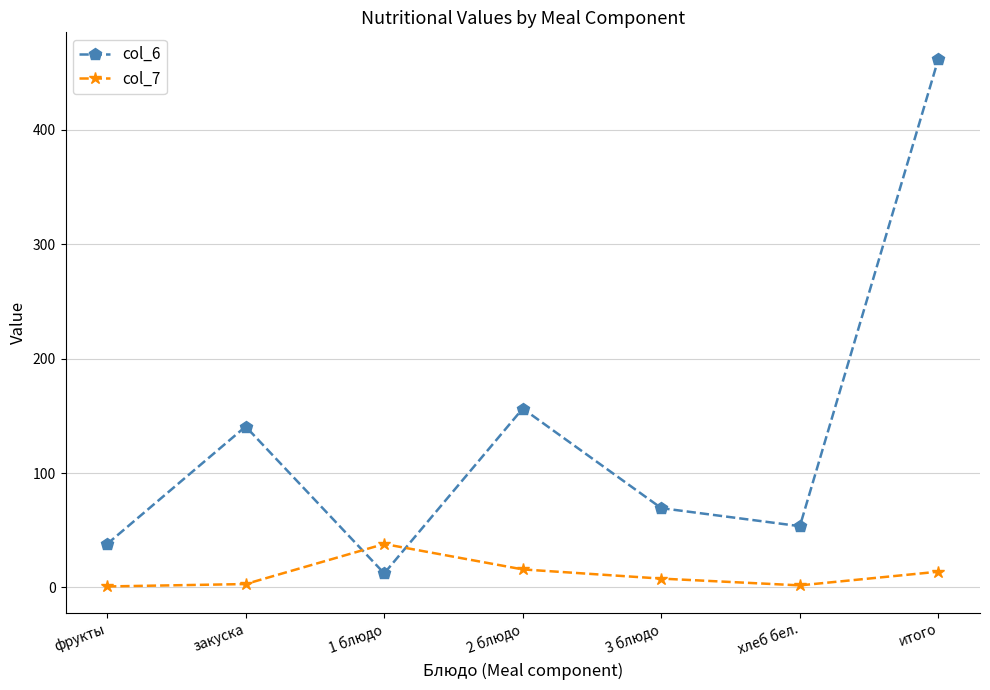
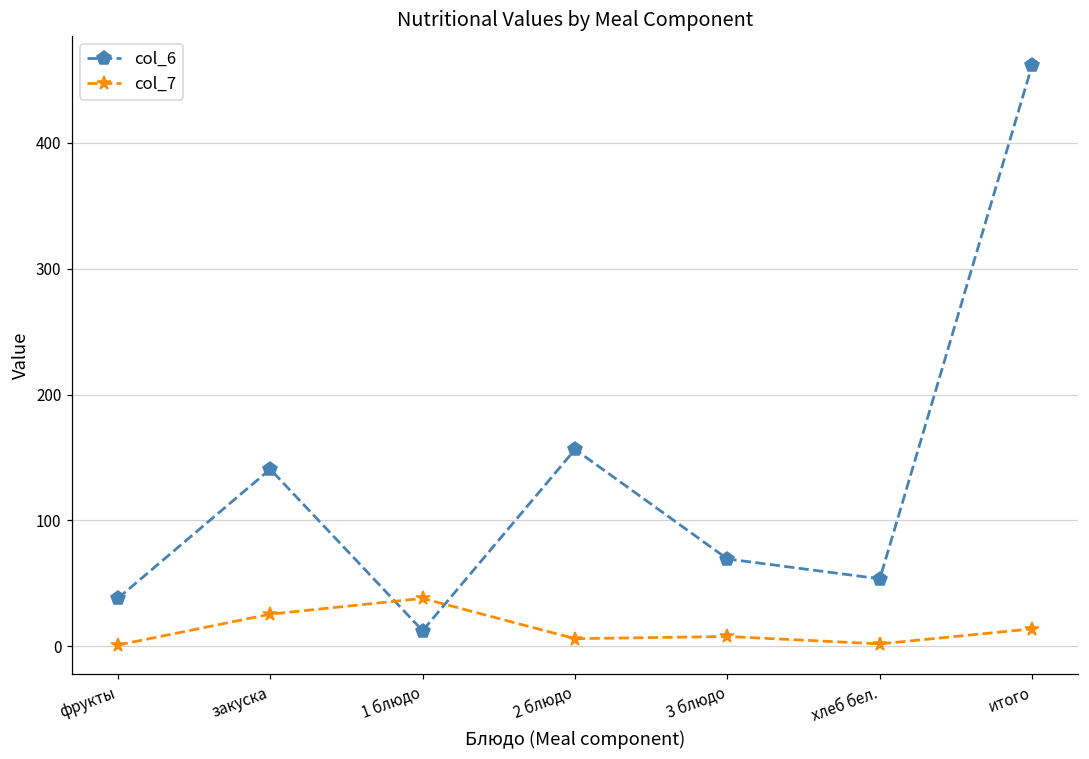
  {
    "col_6": {
      "фрукты": 38,
      "закуска": 141,
      "1 блюдо": 12,
      "2 блюдо": 156,
      "3 блюдо": 69,
      "хлеб бел.": 54,
      "итого": 462
    },
    "col_7": {
      "фрукты": 1,
-     "закуска": 3,
+     "закуска": 26,
      "1 блюдо": 38,
-     "2 блюдо": 16,
+     "2 блюдо": 6,
      "3 блюдо": 8,
      "хлеб бел.": 2,
      "итого": 14
    }
  }
